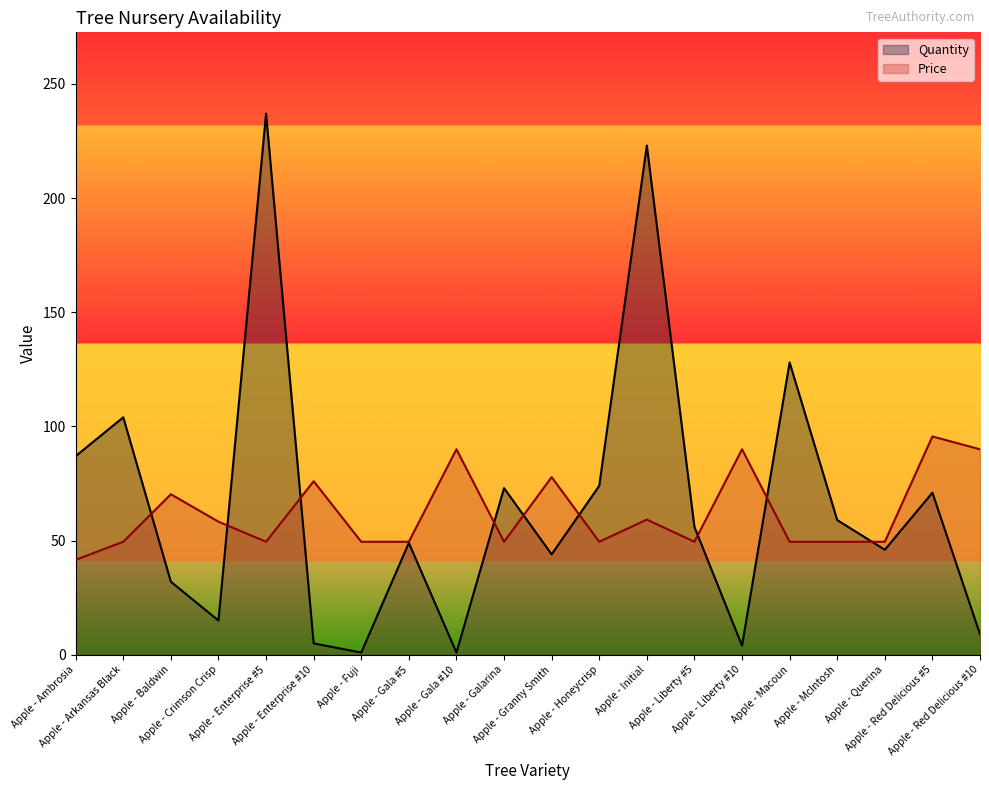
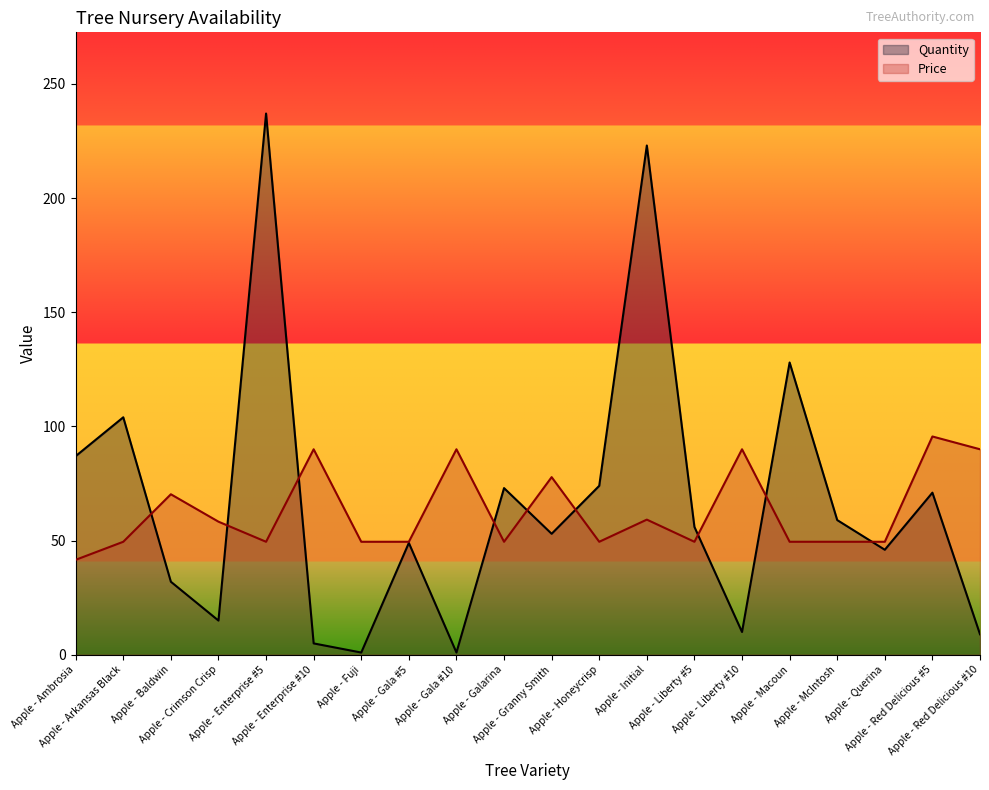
  {
    "Quantity": {
      "Apple - Ambrosia": 87,
      "Apple - Arkansas Black": 104,
      "Apple - Baldwin": 32,
      "Apple - Crimson Crisp": 15,
      "Apple - Enterprise #5": 237,
      "Apple - Enterprise #10": 5,
      "Apple - Fuji": 1,
      "Apple - Gala #10": 1,
      "Apple - Galarina": 73,
-     "Apple - Granny Smith": 44,
+     "Apple - Granny Smith": 53,
      "Apple - Honeycrisp": 74,
      "Apple - Initial": 223,
      "Apple - Liberty #5": 56,
-     "Apple - Liberty #10": 4,
+     "Apple - Liberty #10": 10,
      "Apple - Macoun": 128,
      "Apple - McIntosh": 59,
      "Apple - Querina": 46,
      "Apple - Red Delicious #5": 71,
      "Apple - Red Delicious #10": 9
    },
    "Price": {
      "Apple - Ambrosia": 42,
      "Apple - Arkansas Black": 50,
      "Apple - Baldwin": 70,
      "Apple - Crimson Crisp": 58,
      "Apple - Enterprise #5": 50,
-     "Apple - Enterprise #10": 76,
+     "Apple - Enterprise #10": 90,
      "Apple - Fuji": 50,
      "Apple - Gala #10": 90,
      "Apple - Galarina": 50,
      "Apple - Granny Smith": 78,
      "Apple - Honeycrisp": 50,
      "Apple - Initial": 59,
      "Apple - Liberty #5": 50,
      "Apple - Liberty #10": 90,
      "Apple - Macoun": 50,
      "Apple - McIntosh": 50,
      "Apple - Querina": 50,
      "Apple - Red Delicious #5": 96,
      "Apple - Red Delicious #10": 90
    }
  }
